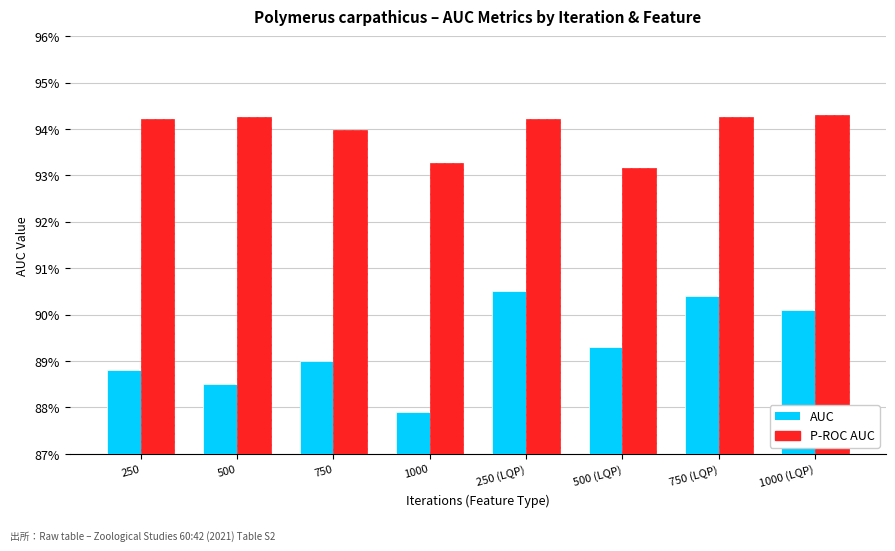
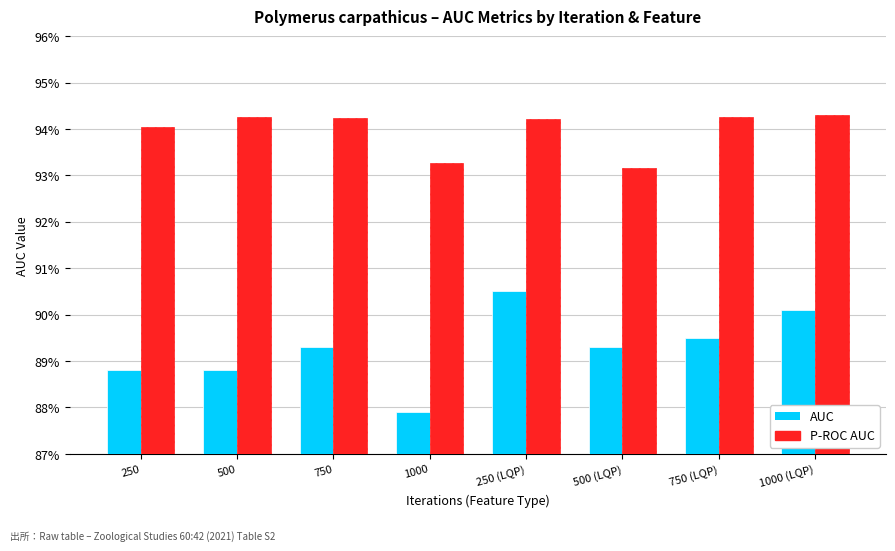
  {
    "AUC": {
      "250": "88.8%",
-     "500": "88.5%",
-     "750": "89.0%",
+     "500": "88.8%",
+     "750": "89.3%",
      "1000": "87.9%",
      "250 (LQP)": "90.5%",
      "500 (LQP)": "89.3%",
-     "750 (LQP)": "90.4%",
+     "750 (LQP)": "89.5%",
      "1000 (LQP)": "90.1%"
    },
    "P-ROC AUC": {
-     "250": "94.2%",
+     "250": "94.0%",
      "500": "94.3%",
-     "750": "94.0%",
+     "750": "94.2%",
      "1000": "93.3%",
      "250 (LQP)": "94.2%",
      "500 (LQP)": "93.2%",
      "750 (LQP)": "94.3%",
      "1000 (LQP)": "94.3%"
    }
  }
